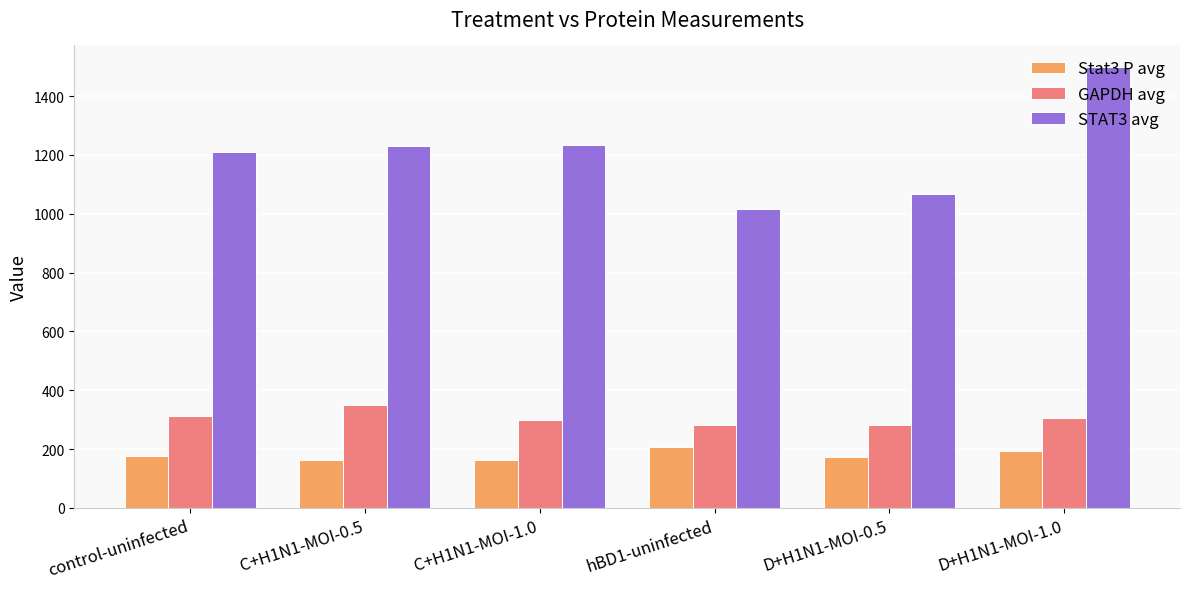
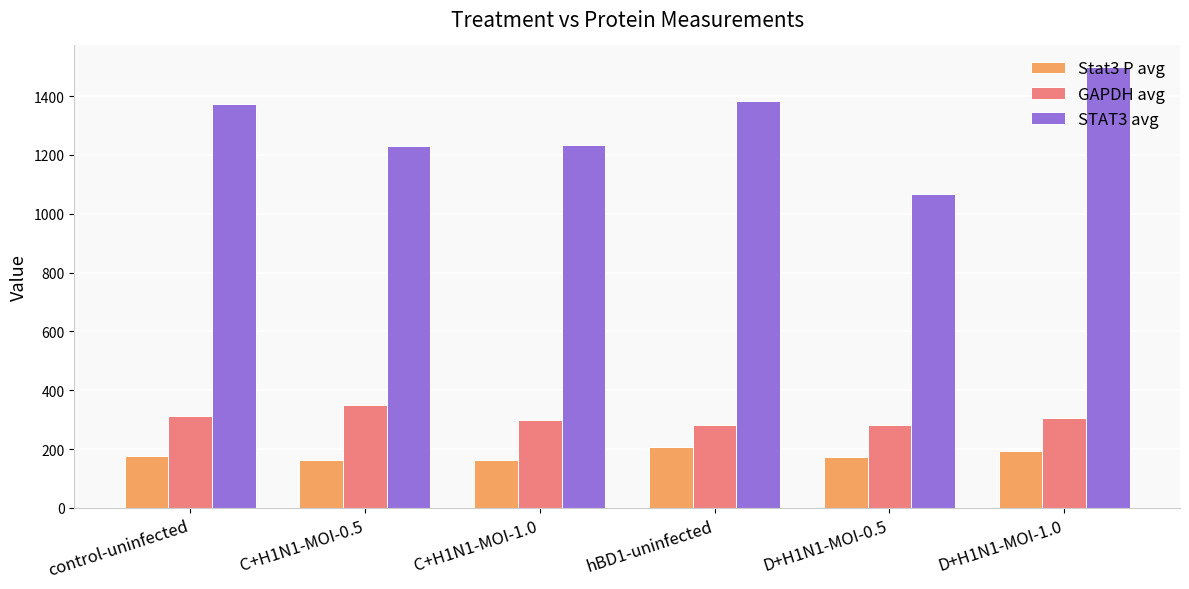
  {
    "STAT3 avg": {
-     "control-uninfected": 1210,
+     "control-uninfected": 1370,
      "C+H1N1-MOI-0.5": 1230,
      "C+H1N1-MOI-1.0": 1230,
-     "hBD1-uninfected": 1020,
+     "hBD1-uninfected": 1380,
      "D+H1N1-MOI-0.5": 1070,
      "D+H1N1-MOI-1.0": 1500
    }
  }
